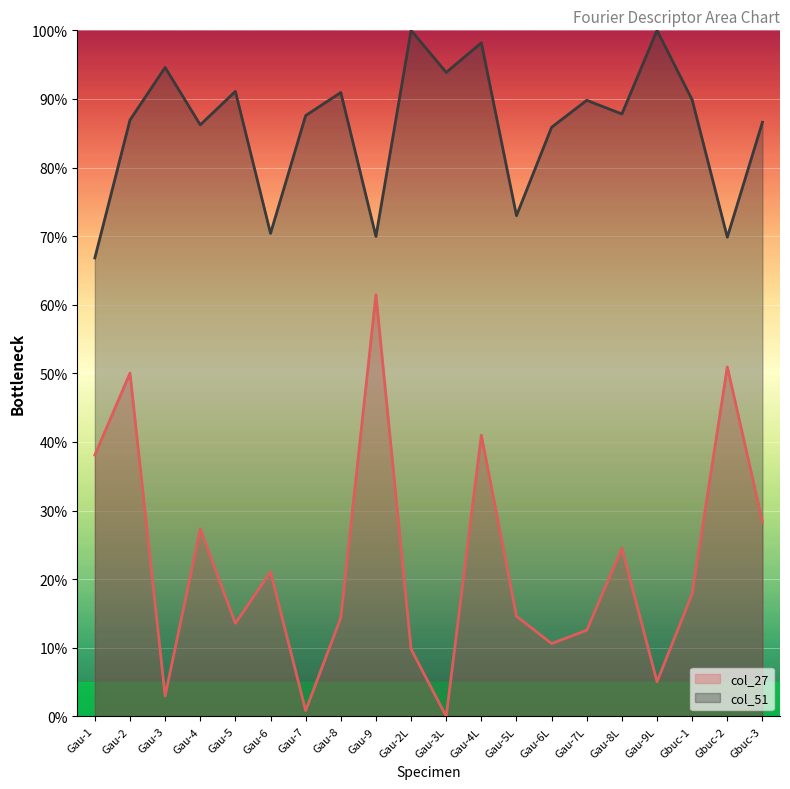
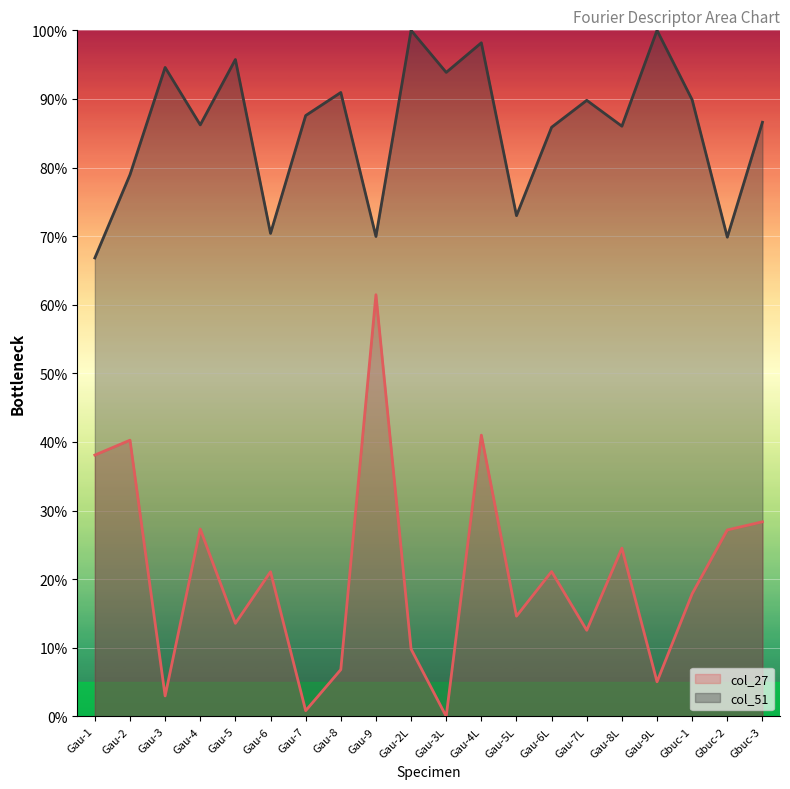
  {
    "col_27": {
      "Gau-1": "38%",
-     "Gau-2": "50%",
+     "Gau-2": "40%",
      "Gau-4": "27%",
      "Gau-5": "14%",
      "Gau-6": "21%",
-     "Gau-8": "14%",
+     "Gau-8": "7%",
      "Gau-9": "61%",
      "Gau-2L": "10%",
      "Gau-4L": "41%",
      "Gau-5L": "15%",
-     "Gau-6L": "11%",
+     "Gau-6L": "21%",
      "Gau-7L": "13%",
      "Gau-8L": "25%",
      "Gau-9L": "5%",
      "Gbuc-1": "18%",
-     "Gbuc-2": "51%",
+     "Gbuc-2": "27%",
      "Gbuc-3": "28%"
    },
    "col_51": {
      "Gau-1": "67%",
-     "Gau-2": "87%",
+     "Gau-2": "79%",
      "Gau-3": "95%",
      "Gau-4": "86%",
-     "Gau-5": "91%",
+     "Gau-5": "96%",
      "Gau-6": "70%",
      "Gau-7": "88%",
      "Gau-8": "91%",
      "Gau-9": "70%",
      "Gau-2L": "100%",
      "Gau-3L": "94%",
      "Gau-4L": "98%",
      "Gau-5L": "73%",
      "Gau-6L": "86%",
      "Gau-7L": "90%",
-     "Gau-8L": "88%",
+     "Gau-8L": "86%",
      "Gau-9L": "100%",
      "Gbuc-1": "90%",
      "Gbuc-2": "70%",
      "Gbuc-3": "87%"
    }
  }
